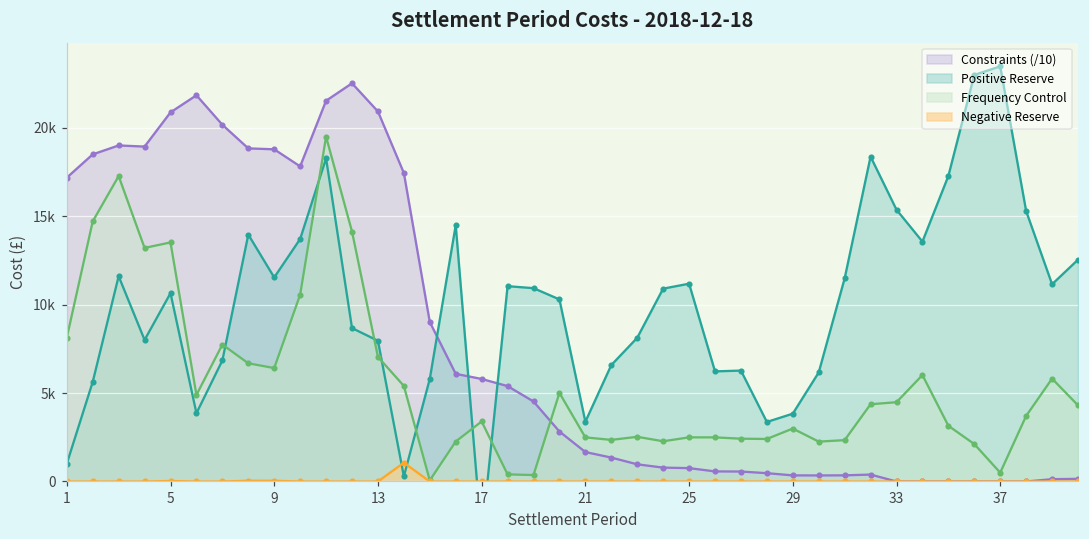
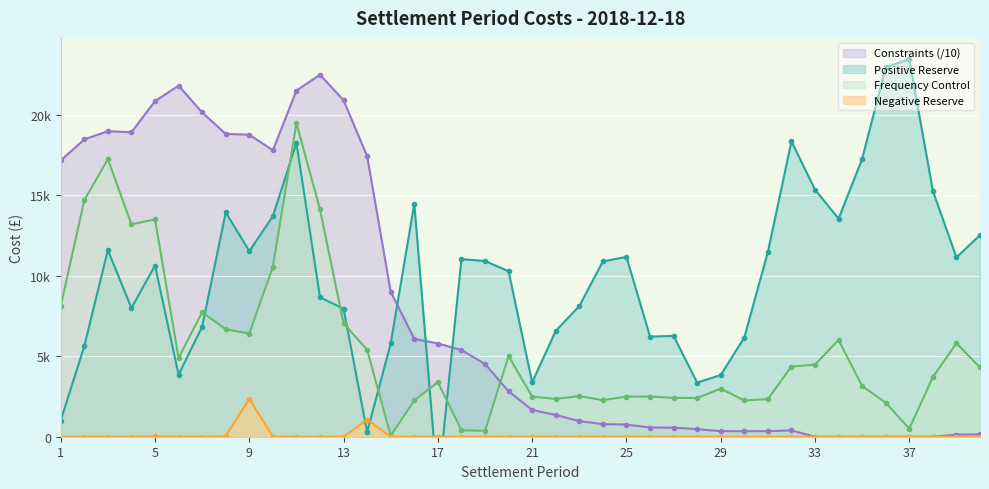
  {
    "Negative Reserve": {
      "1": 0,
      "5": 0,
-     "9": 0,
+     "9": 2400,
      "13": 0,
      "21": 0,
      "25": 0,
      "29": 0
    }
  }
